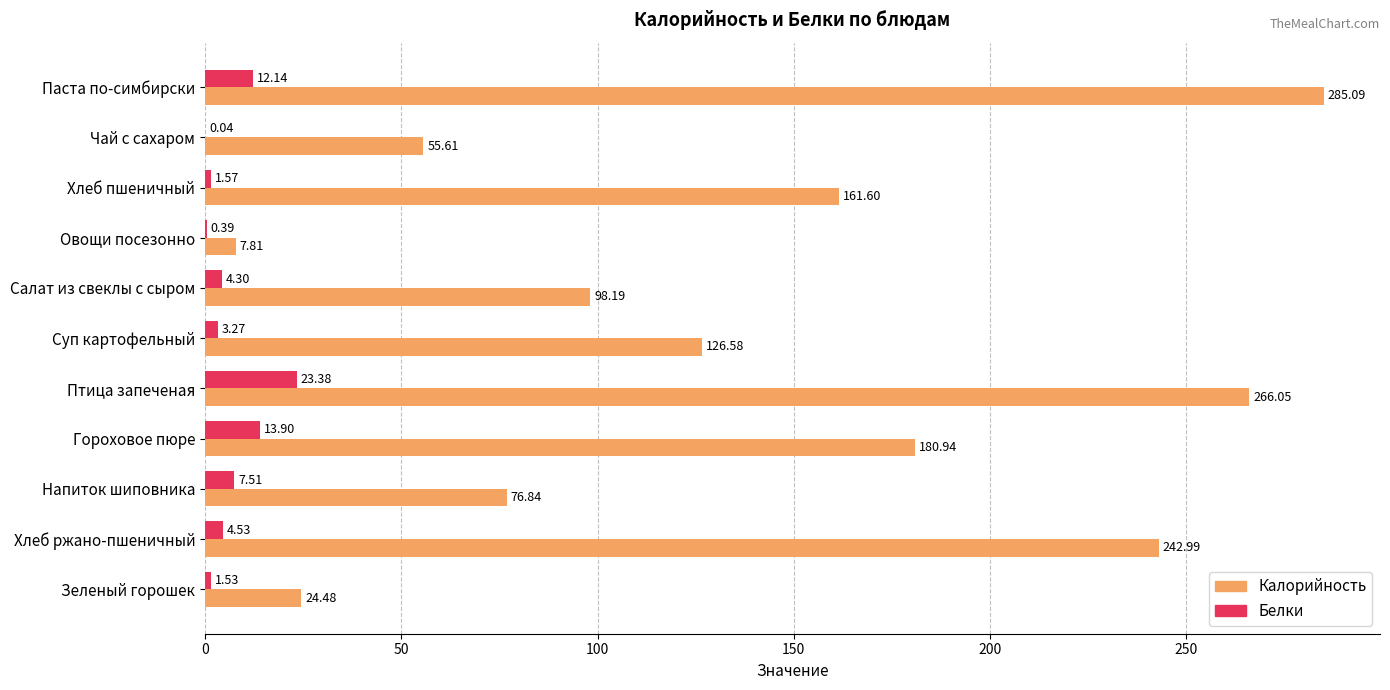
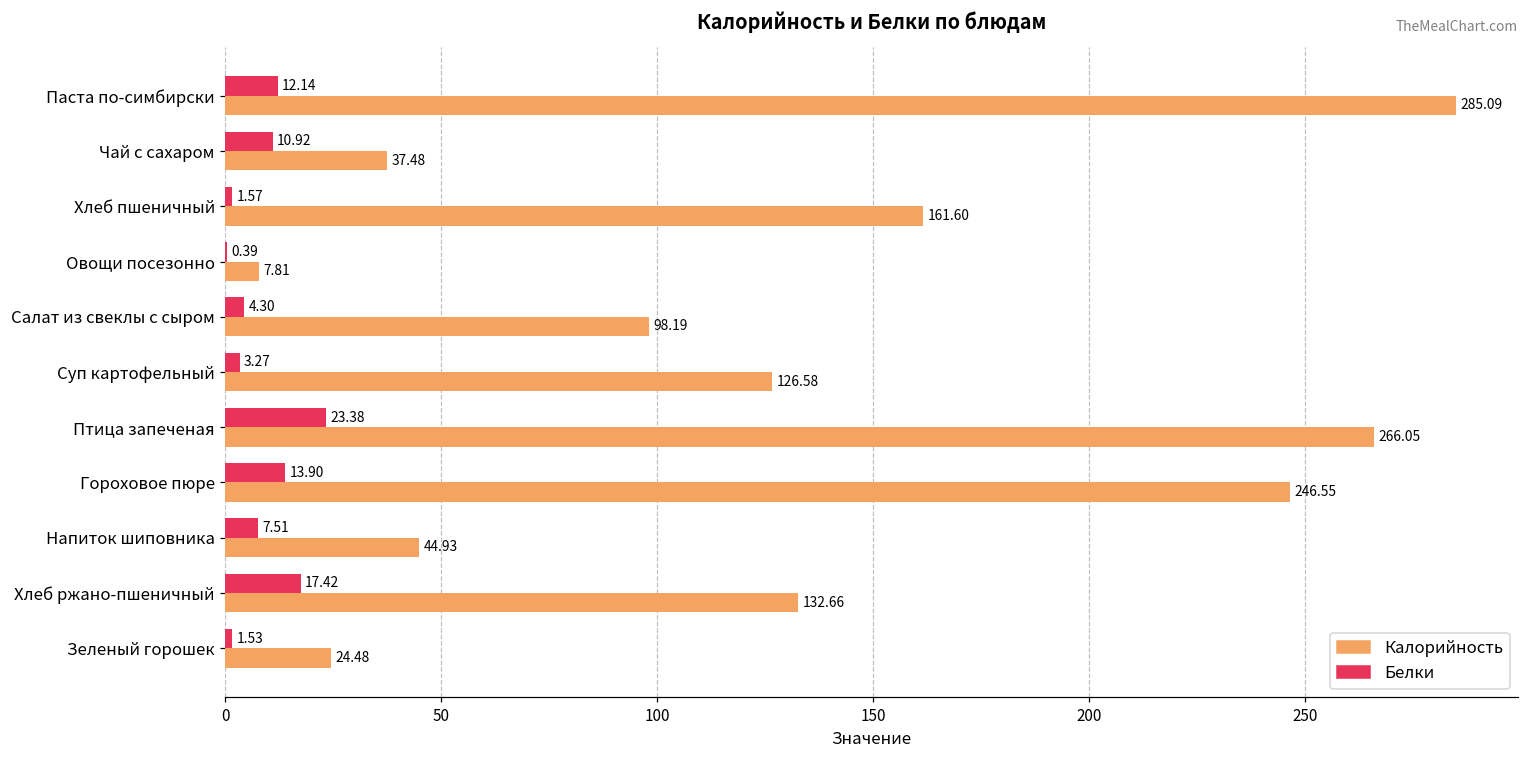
  {
    "Калорийность": {
      "Паста по-симбирски": 285.09,
-     "Чай с сахаром": 55.61,
+     "Чай с сахаром": 37.48,
      "Хлеб пшеничный": 161.60,
      "Овощи посезонно": 7.81,
      "Салат из свеклы с сыром": 98.19,
      "Суп картофельный": 126.58,
      "Птица запеченая": 266.05,
-     "Гороховое пюре": 180.94,
-     "Напиток шиповника": 76.84,
-     "Хлеб ржано-пшеничный": 242.99,
+     "Гороховое пюре": 246.55,
+     "Напиток шиповника": 44.93,
+     "Хлеб ржано-пшеничный": 132.66,
      "Зеленый горошек": 24.48
    },
    "Белки": {
      "Паста по-симбирски": 12.14,
-     "Чай с сахаром": 0.04,
+     "Чай с сахаром": 10.92,
      "Хлеб пшеничный": 1.57,
      "Овощи посезонно": 0.39,
      "Салат из свеклы с сыром": 4.30,
      "Суп картофельный": 3.27,
      "Птица запеченая": 23.38,
      "Гороховое пюре": 13.90,
      "Напиток шиповника": 7.51,
-     "Хлеб ржано-пшеничный": 4.53,
+     "Хлеб ржано-пшеничный": 17.42,
      "Зеленый горошек": 1.53
    }
  }
